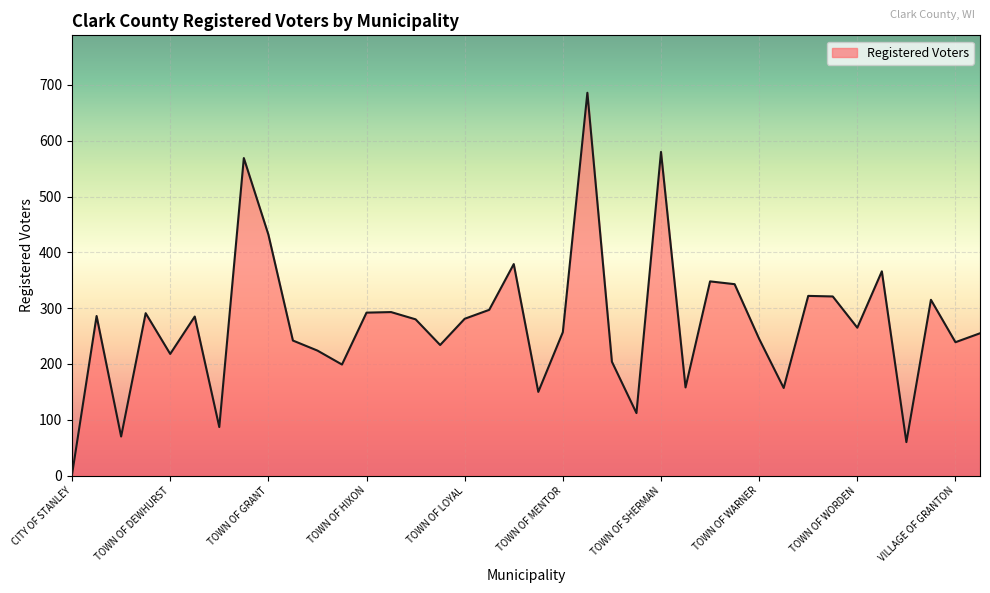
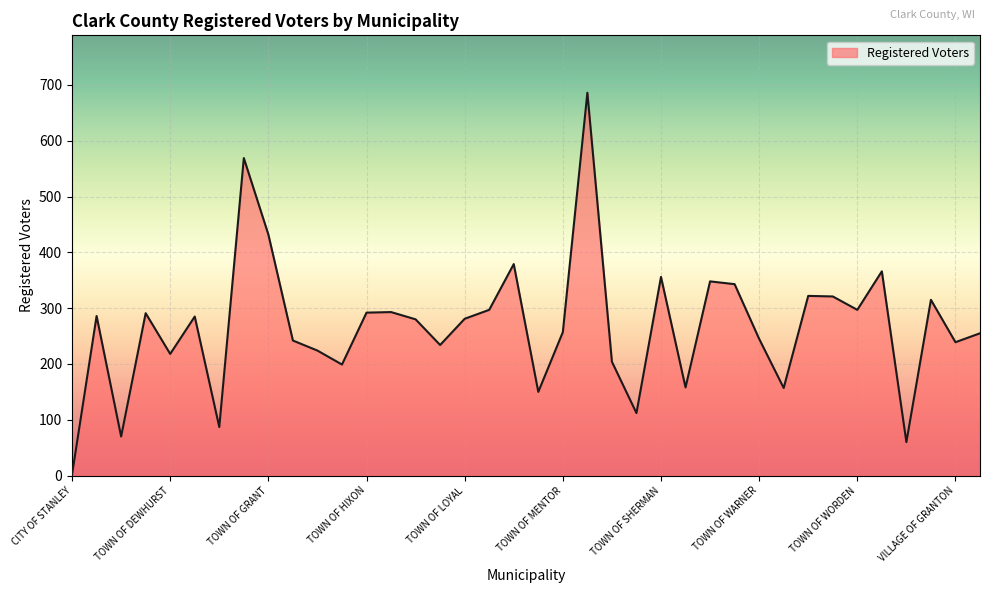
  {
    "CITY OF STANLEY": 0,
    "TOWN OF DEWHURST": 220,
    "TOWN OF GRANT": 430,
    "TOWN OF HIXON": 290,
    "TOWN OF LOYAL": 280,
    "TOWN OF MENTOR": 260,
-   "TOWN OF SHERMAN": 580,
+   "TOWN OF SHERMAN": 360,
    "TOWN OF WARNER": 250,
-   "TOWN OF WORDEN": 270,
+   "TOWN OF WORDEN": 300,
    "VILLAGE OF GRANTON": 240
  }
